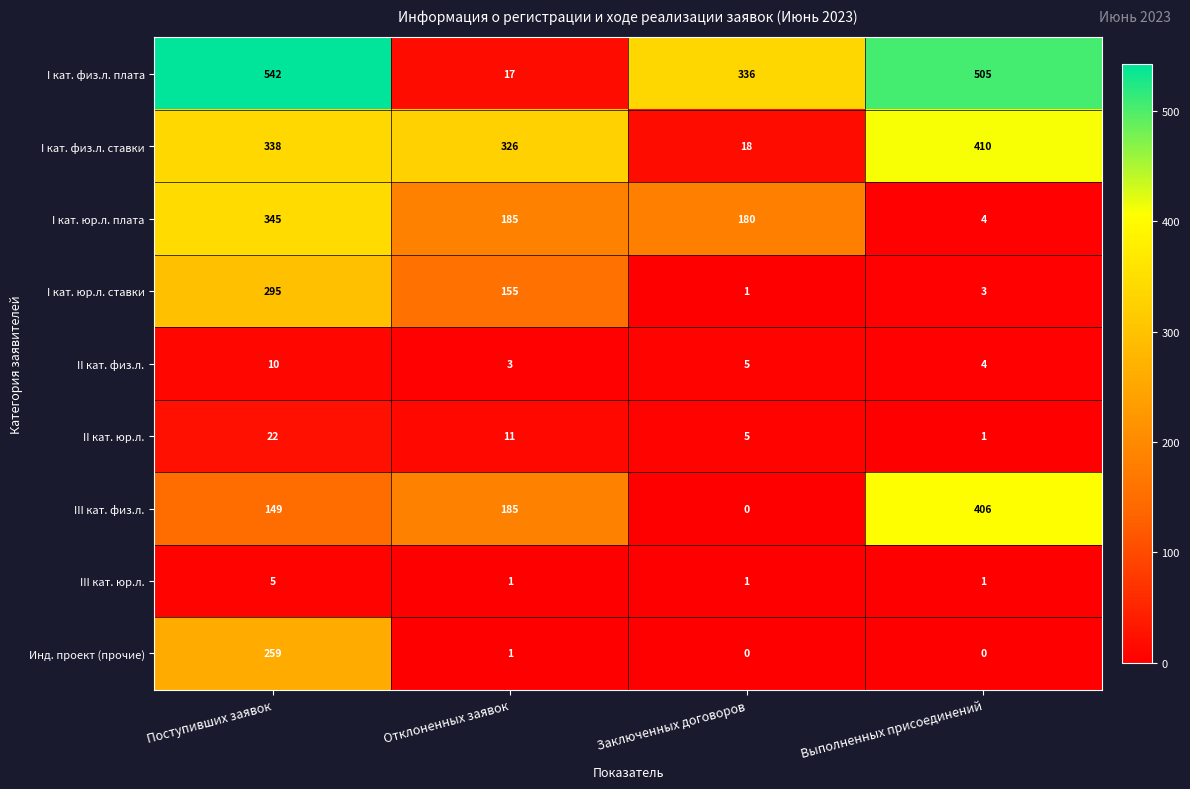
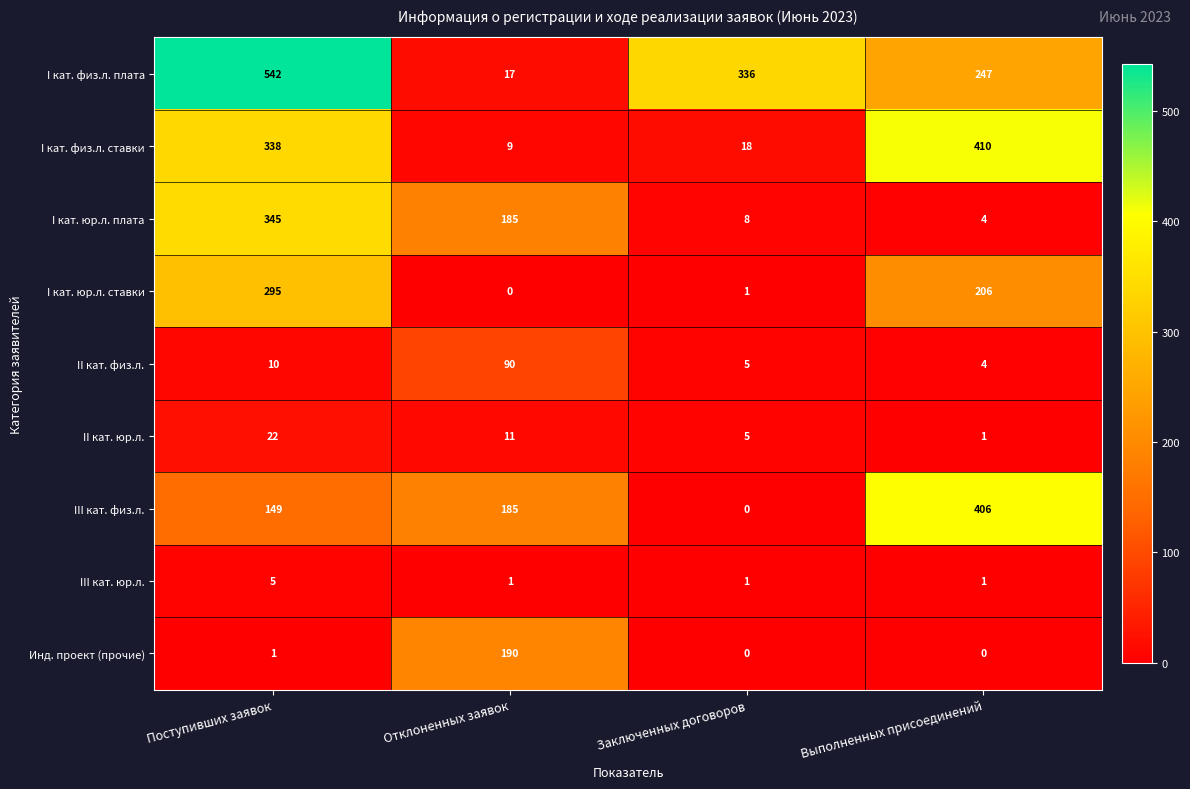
  {
    "I кат. физ.л. плата": {
      "Поступивших заявок": 542,
      "Отклоненных заявок": 17,
      "Заключенных договоров": 336,
-     "Выполненных присоединений": 505
+     "Выполненных присоединений": 247
    },
    "I кат. физ.л. ставки": {
      "Поступивших заявок": 338,
-     "Отклоненных заявок": 326,
+     "Отклоненных заявок": 9,
      "Заключенных договоров": 18,
      "Выполненных присоединений": 410
    },
    "I кат. юр.л. плата": {
      "Поступивших заявок": 345,
      "Отклоненных заявок": 185,
-     "Заключенных договоров": 180,
+     "Заключенных договоров": 8,
      "Выполненных присоединений": 4
    },
    "I кат. юр.л. ставки": {
      "Поступивших заявок": 295,
-     "Отклоненных заявок": 155,
+     "Отклоненных заявок": 0,
      "Заключенных договоров": 1,
-     "Выполненных присоединений": 3
+     "Выполненных присоединений": 206
    },
    "II кат. физ.л.": {
      "Поступивших заявок": 10,
-     "Отклоненных заявок": 3,
+     "Отклоненных заявок": 90,
      "Заключенных договоров": 5,
      "Выполненных присоединений": 4
    },
    "II кат. юр.л.": {
      "Поступивших заявок": 22,
      "Отклоненных заявок": 11,
      "Заключенных договоров": 5,
      "Выполненных присоединений": 1
    },
    "III кат. физ.л.": {
      "Поступивших заявок": 149,
      "Отклоненных заявок": 185,
      "Заключенных договоров": 0,
      "Выполненных присоединений": 406
    },
    "III кат. юр.л.": {
      "Поступивших заявок": 5,
      "Отклоненных заявок": 1,
      "Заключенных договоров": 1,
      "Выполненных присоединений": 1
    },
    "Инд. проект (прочие)": {
-     "Поступивших заявок": 259,
-     "Отклоненных заявок": 1,
+     "Поступивших заявок": 1,
+     "Отклоненных заявок": 190,
      "Заключенных договоров": 0,
      "Выполненных присоединений": 0
    }
  }
